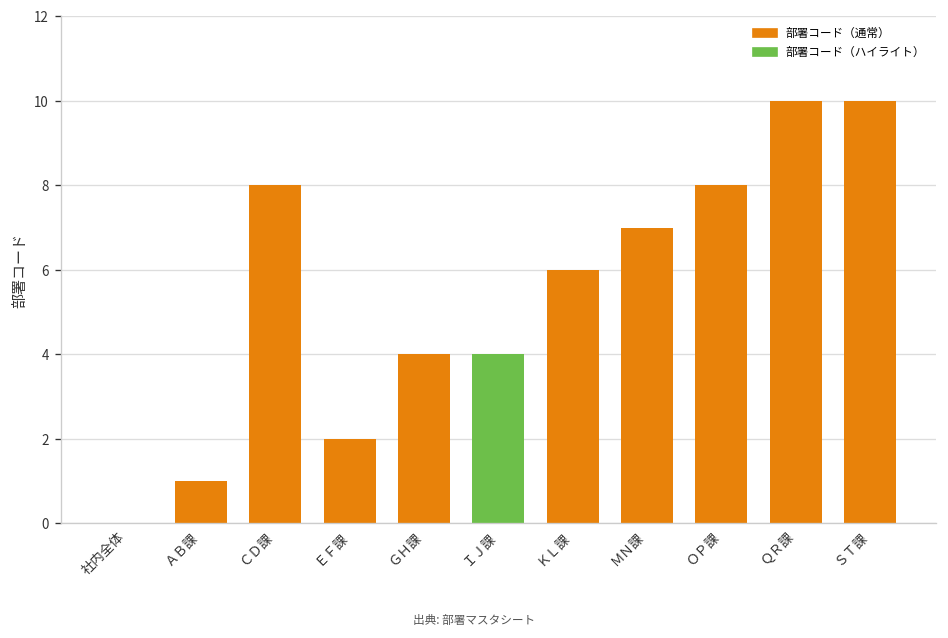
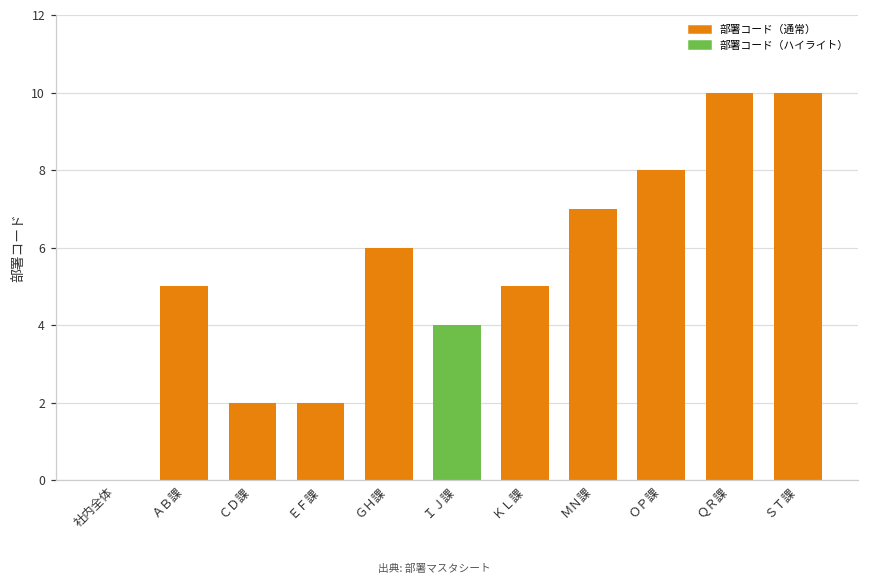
  {
    "社内全体": 0,
-   "ＡＢ課": 1,
-   "ＣＤ課": 8,
+   "ＡＢ課": 5,
+   "ＣＤ課": 2,
    "ＥＦ課": 2,
-   "ＧＨ課": 4,
+   "ＧＨ課": 6,
    "ＩＪ課": 4,
-   "ＫＬ課": 6,
+   "ＫＬ課": 5,
    "ＭＮ課": 7,
    "ＯＰ課": 8,
    "ＱＲ課": 10,
    "ＳＴ課": 10
  }
